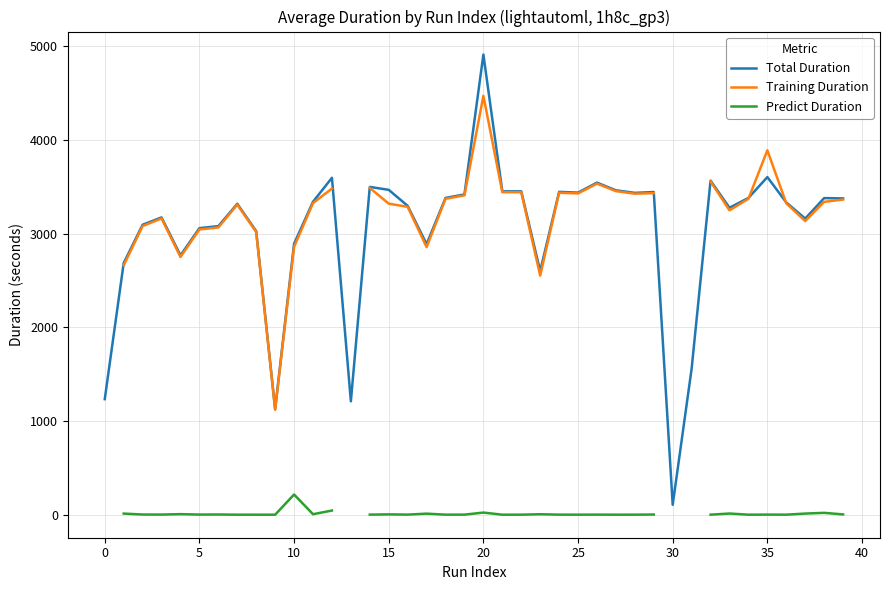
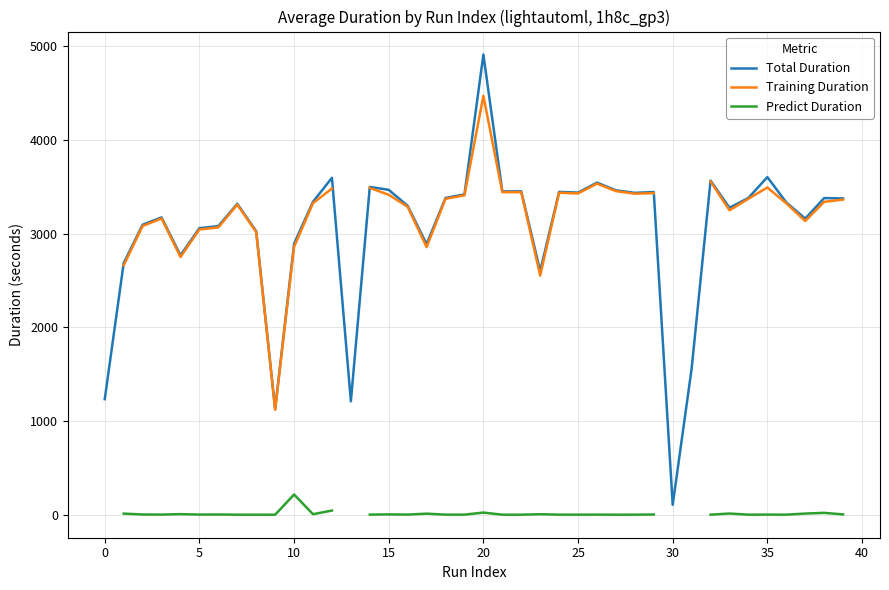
  {
    "Total Duration": {
      "0": 1200,
      "10": 2900,
      "15": 3500,
      "20": 4900,
      "30": 100,
      "35": 3600
    },
    "Training Duration": {
      "10": 2900,
-     "15": 3300,
+     "15": 3400,
      "20": 4500,
-     "35": 3900
+     "35": 3500
    },
    "Predict Duration": {
      "5": 0,
      "10": 200,
      "15": 0,
      "20": 0,
      "25": 0,
      "35": 0
    }
  }
